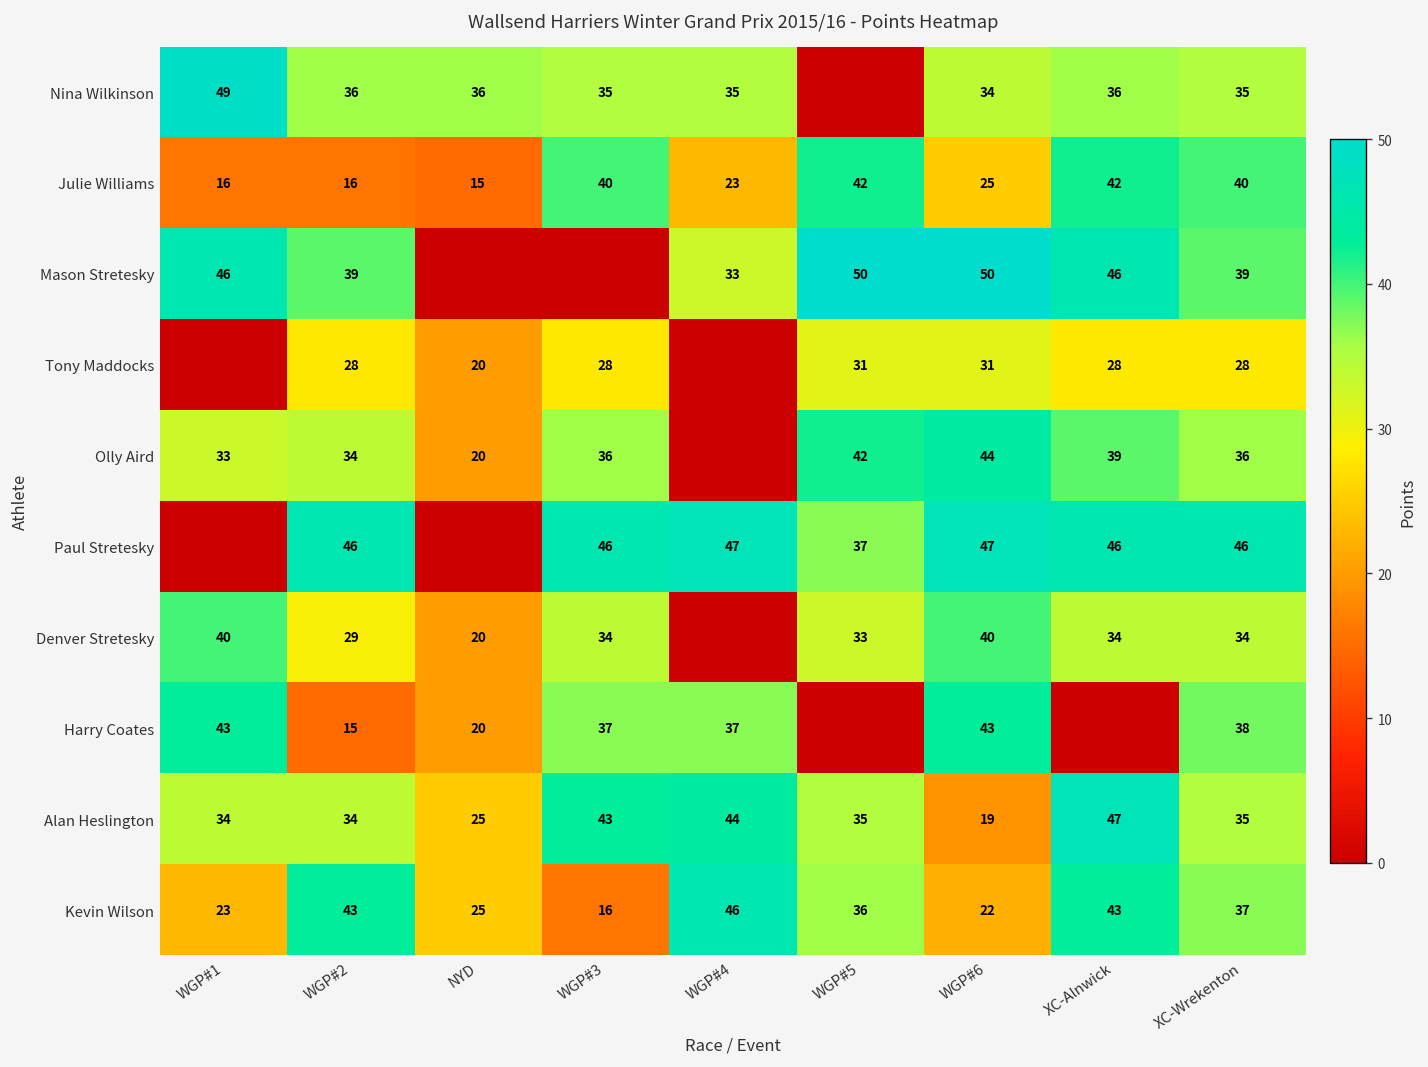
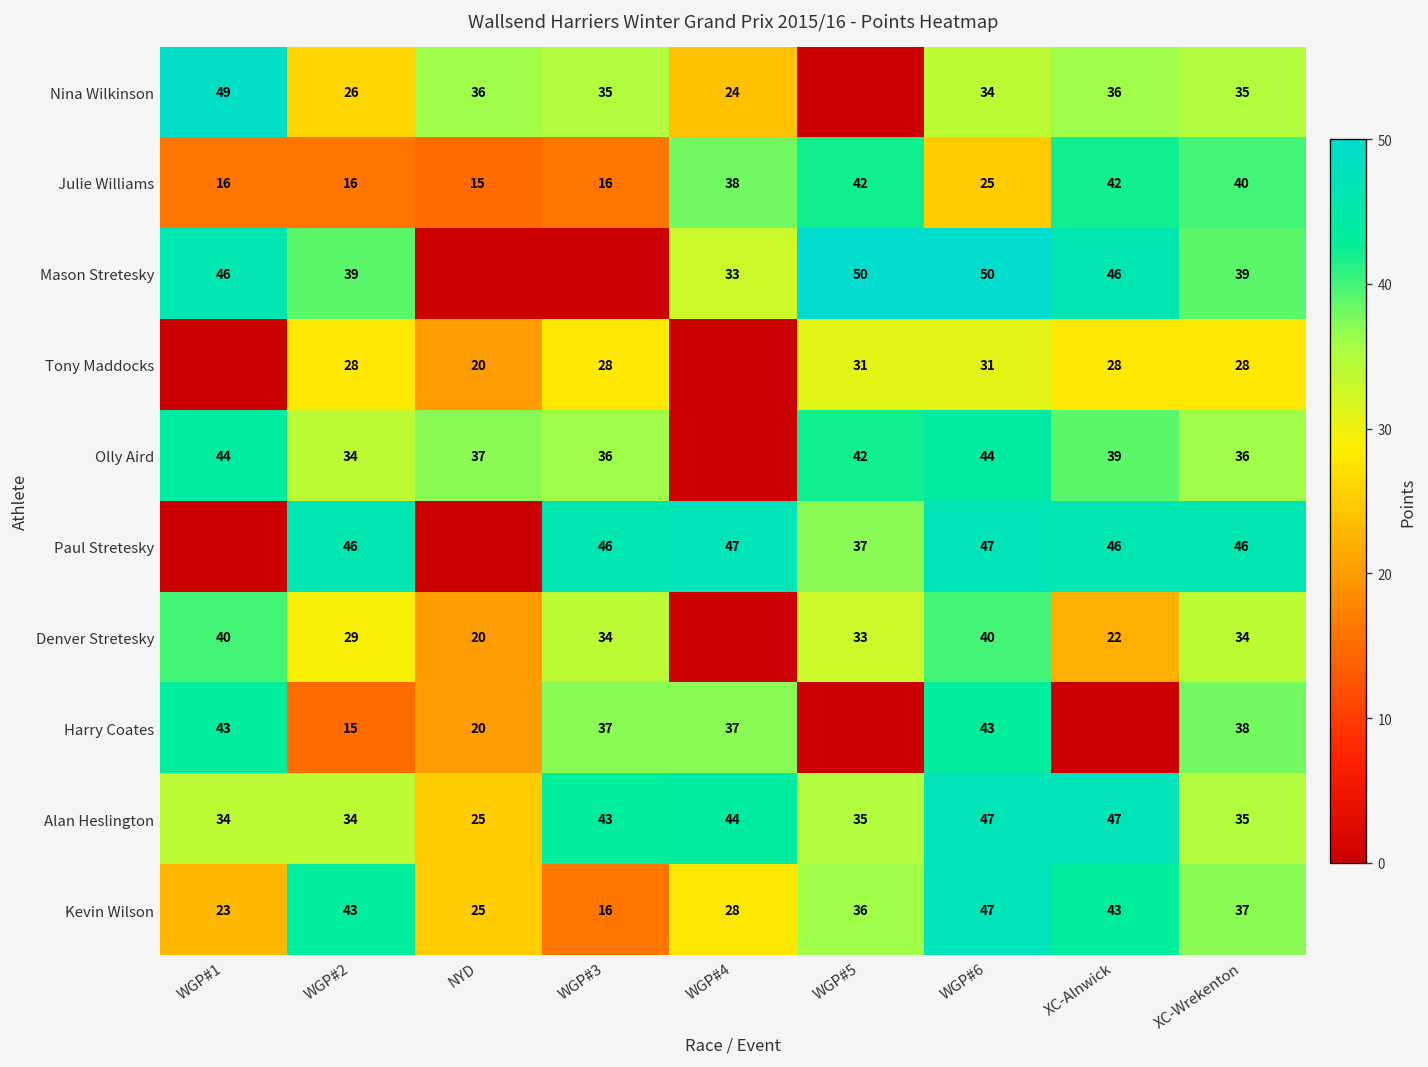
  {
    "Nina Wilkinson": {
      "WGP#1": 49,
-     "WGP#2": 36,
+     "WGP#2": 26,
      "NYD": 36,
      "WGP#3": 35,
-     "WGP#4": 35,
+     "WGP#4": 24,
      "WGP#6": 34,
      "XC-Alnwick": 36,
      "XC-Wrekenton": 35
    },
    "Julie Williams": {
      "WGP#1": 16,
      "WGP#2": 16,
      "NYD": 15,
-     "WGP#3": 40,
-     "WGP#4": 23,
+     "WGP#3": 16,
+     "WGP#4": 38,
      "WGP#5": 42,
      "WGP#6": 25,
      "XC-Alnwick": 42,
      "XC-Wrekenton": 40
    },
    "Mason Stretesky": {
      "WGP#1": 46,
      "WGP#2": 39,
      "WGP#4": 33,
      "WGP#5": 50,
      "WGP#6": 50,
      "XC-Alnwick": 46,
      "XC-Wrekenton": 39
    },
    "Tony Maddocks": {
      "WGP#2": 28,
      "NYD": 20,
      "WGP#3": 28,
      "WGP#5": 31,
      "WGP#6": 31,
      "XC-Alnwick": 28,
      "XC-Wrekenton": 28
    },
    "Olly Aird": {
-     "WGP#1": 33,
+     "WGP#1": 44,
      "WGP#2": 34,
-     "NYD": 20,
+     "NYD": 37,
      "WGP#3": 36,
      "WGP#5": 42,
      "WGP#6": 44,
      "XC-Alnwick": 39,
      "XC-Wrekenton": 36
    },
    "Paul Stretesky": {
      "WGP#2": 46,
      "WGP#3": 46,
      "WGP#4": 47,
      "WGP#5": 37,
      "WGP#6": 47,
      "XC-Alnwick": 46,
      "XC-Wrekenton": 46
    },
    "Denver Stretesky": {
      "WGP#1": 40,
      "WGP#2": 29,
      "NYD": 20,
      "WGP#3": 34,
      "WGP#5": 33,
      "WGP#6": 40,
-     "XC-Alnwick": 34,
+     "XC-Alnwick": 22,
      "XC-Wrekenton": 34
    },
    "Harry Coates": {
      "WGP#1": 43,
      "WGP#2": 15,
      "NYD": 20,
      "WGP#3": 37,
      "WGP#4": 37,
      "WGP#6": 43,
      "XC-Wrekenton": 38
    },
    "Alan Heslington": {
      "WGP#1": 34,
      "WGP#2": 34,
      "NYD": 25,
      "WGP#3": 43,
      "WGP#4": 44,
      "WGP#5": 35,
-     "WGP#6": 19,
+     "WGP#6": 47,
      "XC-Alnwick": 47,
      "XC-Wrekenton": 35
    },
    "Kevin Wilson": {
      "WGP#1": 23,
      "WGP#2": 43,
      "NYD": 25,
      "WGP#3": 16,
-     "WGP#4": 46,
+     "WGP#4": 28,
      "WGP#5": 36,
-     "WGP#6": 22,
+     "WGP#6": 47,
      "XC-Alnwick": 43,
      "XC-Wrekenton": 37
    }
  }
